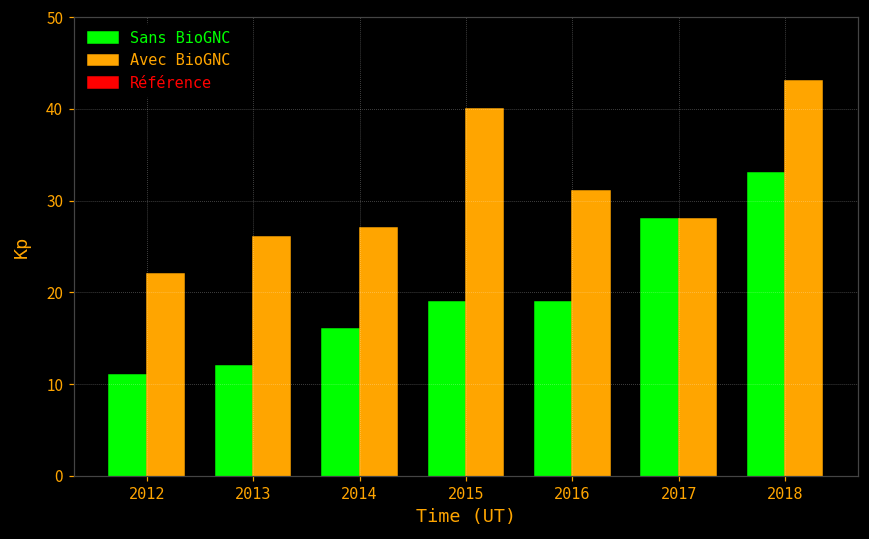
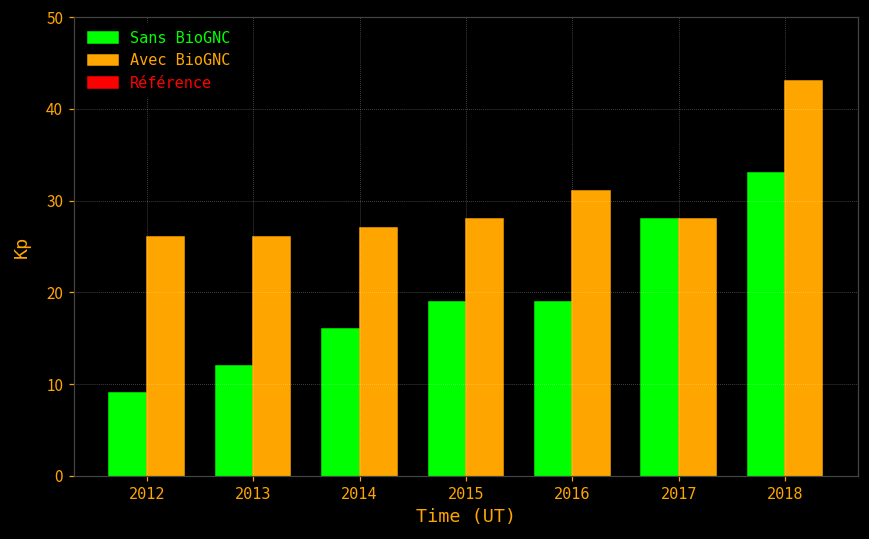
  {
    "Sans BioGNC": {
-     "2012": 11,
+     "2012": 9,
      "2013": 12,
      "2014": 16,
      "2015": 19,
      "2016": 19,
      "2017": 28,
      "2018": 33
    },
    "Avec BioGNC": {
-     "2012": 22,
+     "2012": 26,
      "2013": 26,
      "2014": 27,
-     "2015": 40,
+     "2015": 28,
      "2016": 31,
      "2017": 28,
      "2018": 43
    }
  }
